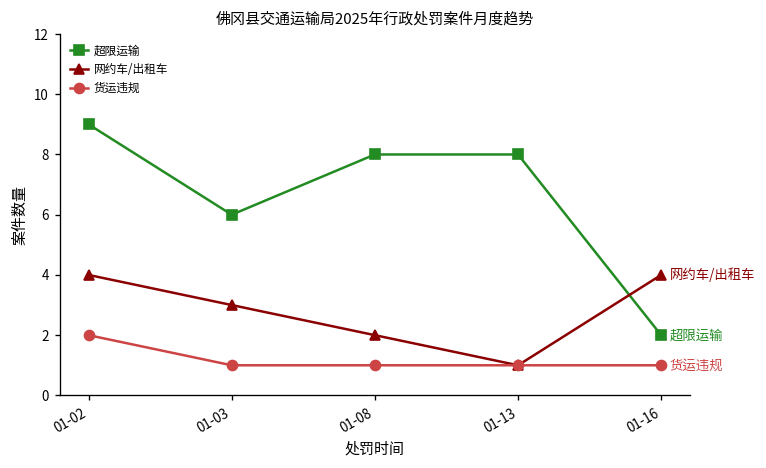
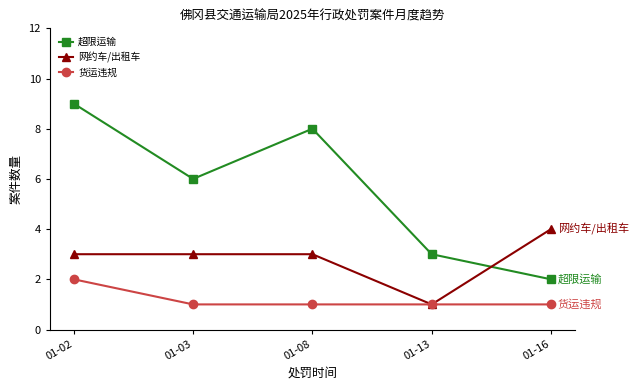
  {
    "超限运输": {
      "01-02": 9,
      "01-03": 6,
      "01-08": 8,
-     "01-13": 8,
+     "01-13": 3,
      "01-16": 2
    },
    "网约车/出租车": {
-     "01-02": 4,
+     "01-02": 3,
      "01-03": 3,
-     "01-08": 2,
+     "01-08": 3,
      "01-16": 4
    },
    "货运违规": {
      "01-02": 2,
      "01-03": 1,
      "01-08": 1,
      "01-16": 1
    }
  }
